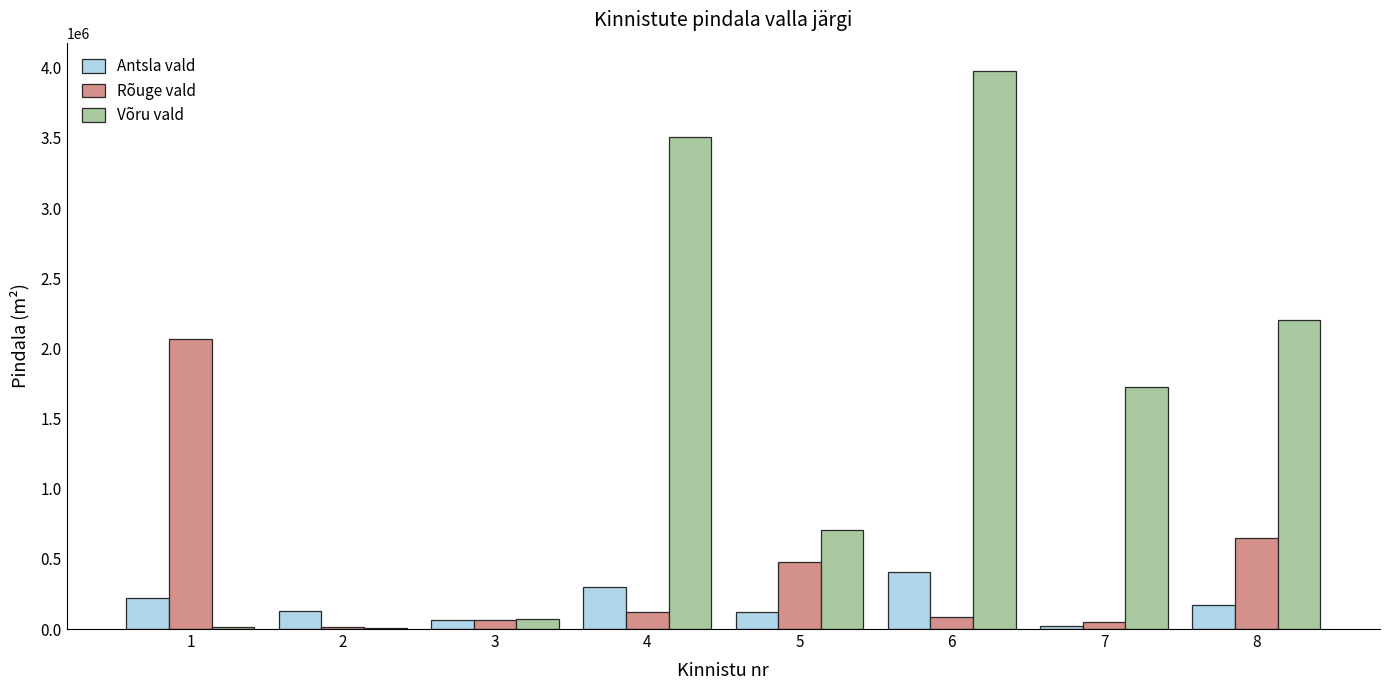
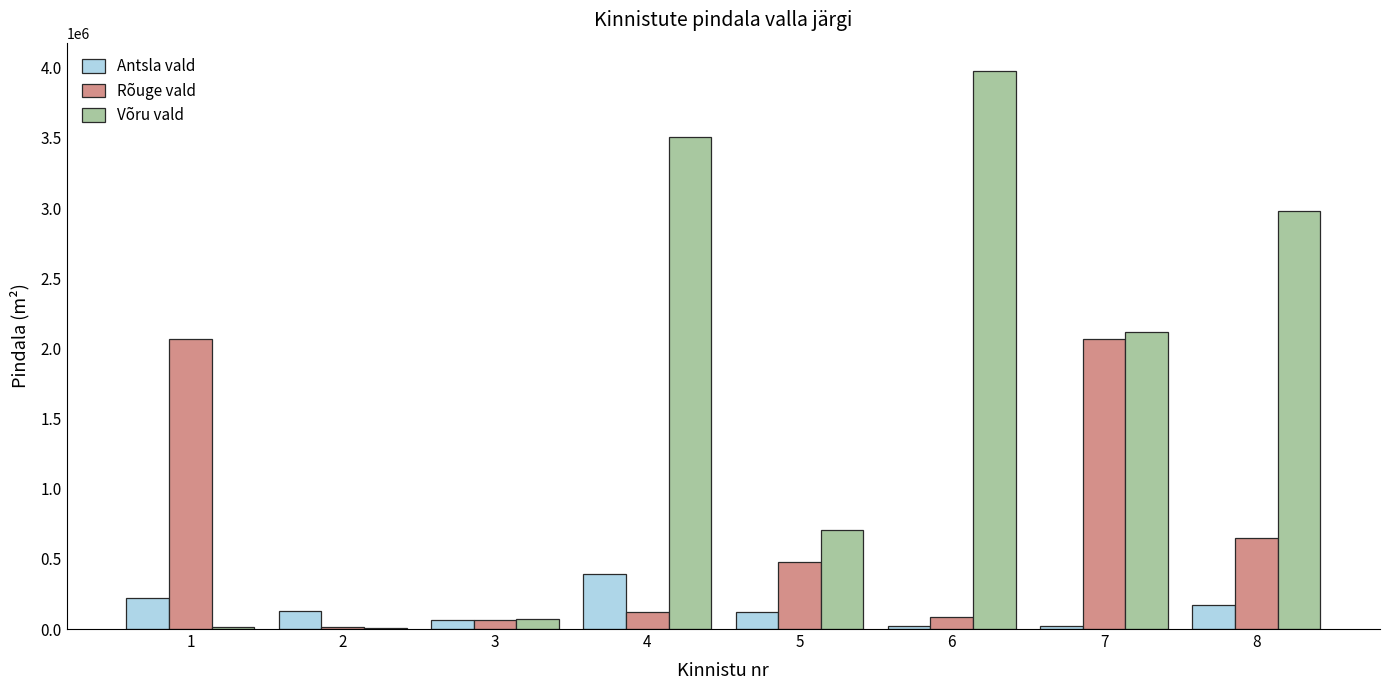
  {
    "Antsla vald": {
      "1": 220000,
      "2": 130000,
      "3": 60000,
-     "4": 300000,
+     "4": 390000,
      "5": 120000,
-     "6": 410000,
+     "6": 20000,
      "7": 20000,
      "8": 170000
    },
    "Rõuge vald": {
      "1": 2070000,
      "3": 60000,
      "4": 120000,
      "5": 480000,
      "6": 80000,
-     "7": 50000,
+     "7": 2070000,
      "8": 650000
    },
    "Võru vald": {
      "3": 70000,
      "4": 3510000,
      "5": 700000,
      "6": 3980000,
-     "7": 1720000,
-     "8": 2200000
+     "7": 2120000,
+     "8": 2980000
    }
  }
